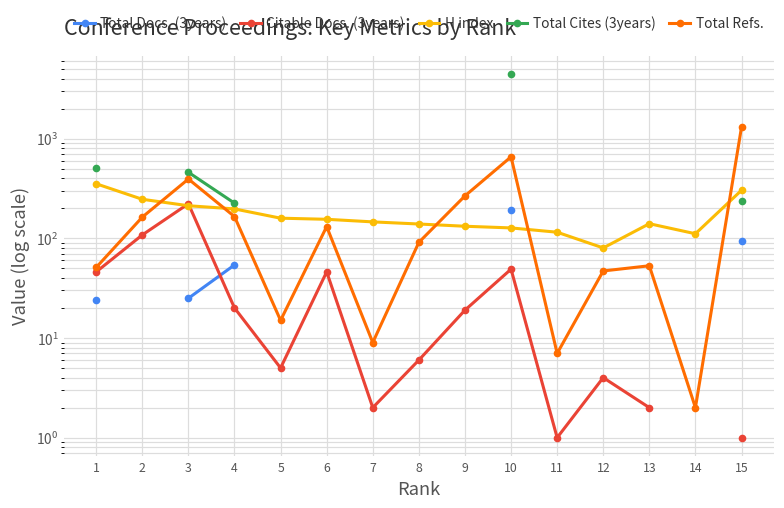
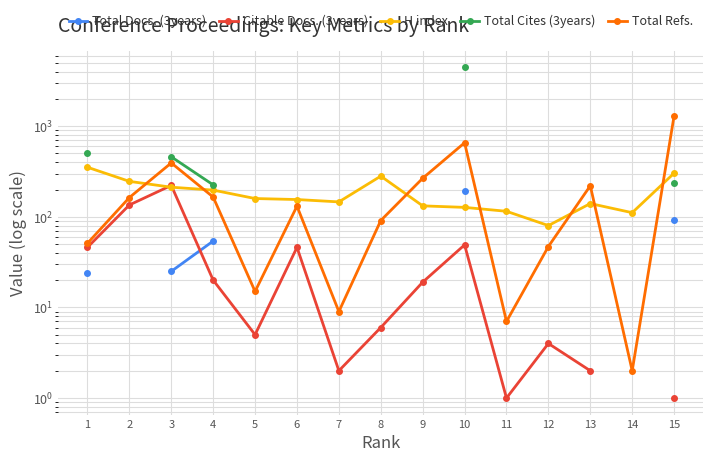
  {
    "Total Docs. (3years)": {
      "1": 24,
      "3": 25,
      "4": 50,
      "10": 190,
      "15": 90
    },
    "Citable Docs. (3years)": {
      "1": 50,
-     "2": 110,
+     "2": 140,
      "4": 20,
      "5": 5,
      "6": 50,
      "7": 2,
      "8": 6,
      "9": 19,
      "10": 50,
      "11": 1,
      "12": 4,
      "13": 2,
      "15": 1
    },
    "H index": {
      "1": 350,
      "2": 250,
      "4": 200,
      "5": 160,
      "6": 160,
      "7": 150,
-     "8": 140,
+     "8": 280,
      "9": 130,
      "10": 130,
      "11": 120,
      "12": 80,
      "13": 140,
      "14": 110,
      "15": 300
    },
    "Total Cites (3years)": {
      "1": 500,
      "3": 500,
      "4": 230,
      "10": 4000,
      "15": 240
    },
    "Total Refs.": {
      "1": 50,
      "2": 160,
      "3": 390,
      "4": 170,
      "5": 15,
      "6": 130,
      "7": 9,
      "8": 90,
      "9": 270,
      "10": 700,
      "11": 7,
      "12": 50,
-     "13": 50,
+     "13": 220,
      "14": 2,
      "15": 1300
    }
  }
